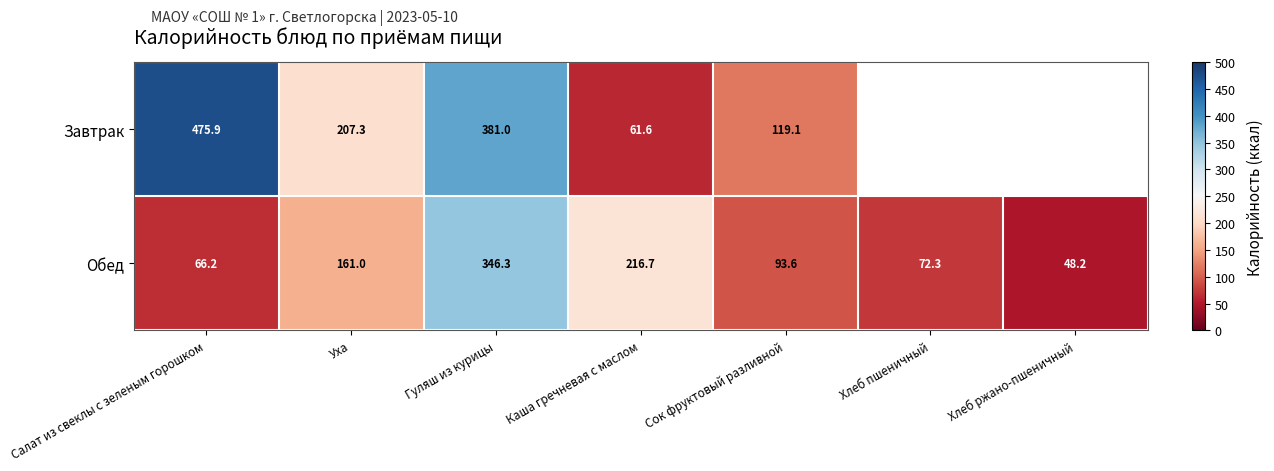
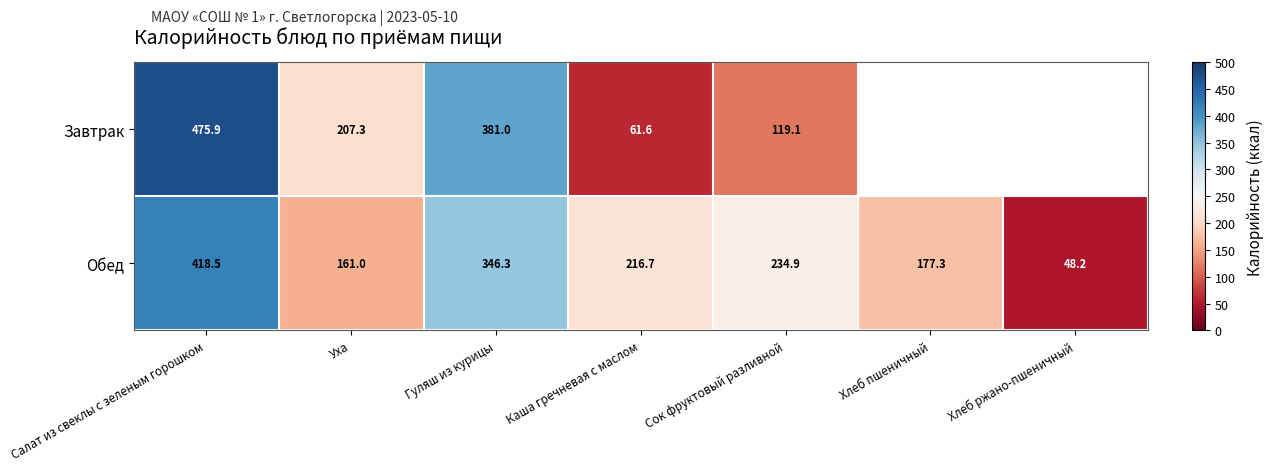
  {
    "Завтрак": {
      "Салат из свеклы с зеленым горошком": 475.9,
      "Уха": 207.3,
      "Гуляш из курицы": 381.0,
      "Каша гречневая с маслом": 61.6,
      "Сок фруктовый разливной": 119.1
    },
    "Обед": {
-     "Салат из свеклы с зеленым горошком": 66.2,
+     "Салат из свеклы с зеленым горошком": 418.5,
      "Уха": 161.0,
      "Гуляш из курицы": 346.3,
      "Каша гречневая с маслом": 216.7,
-     "Сок фруктовый разливной": 93.6,
-     "Хлеб пшеничный": 72.3,
+     "Сок фруктовый разливной": 234.9,
+     "Хлеб пшеничный": 177.3,
      "Хлеб ржано-пшеничный": 48.2
    }
  }
